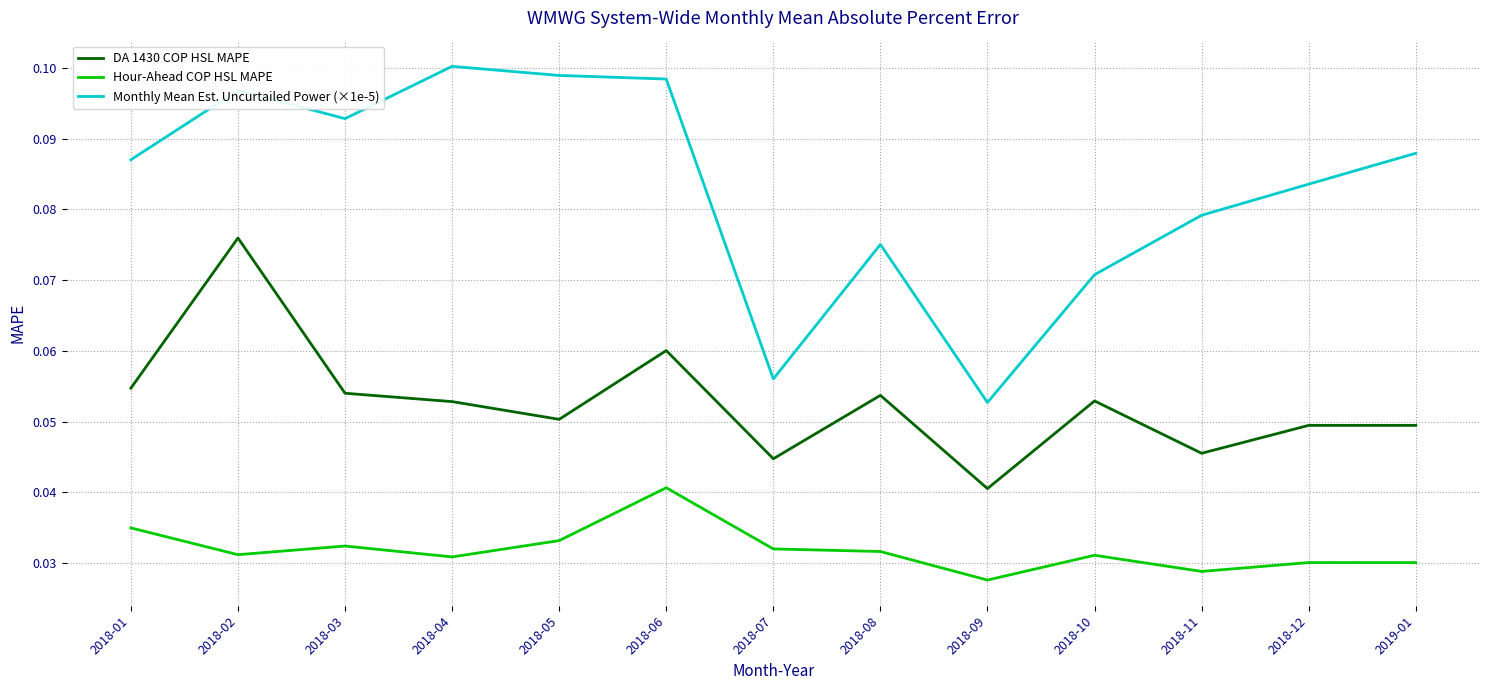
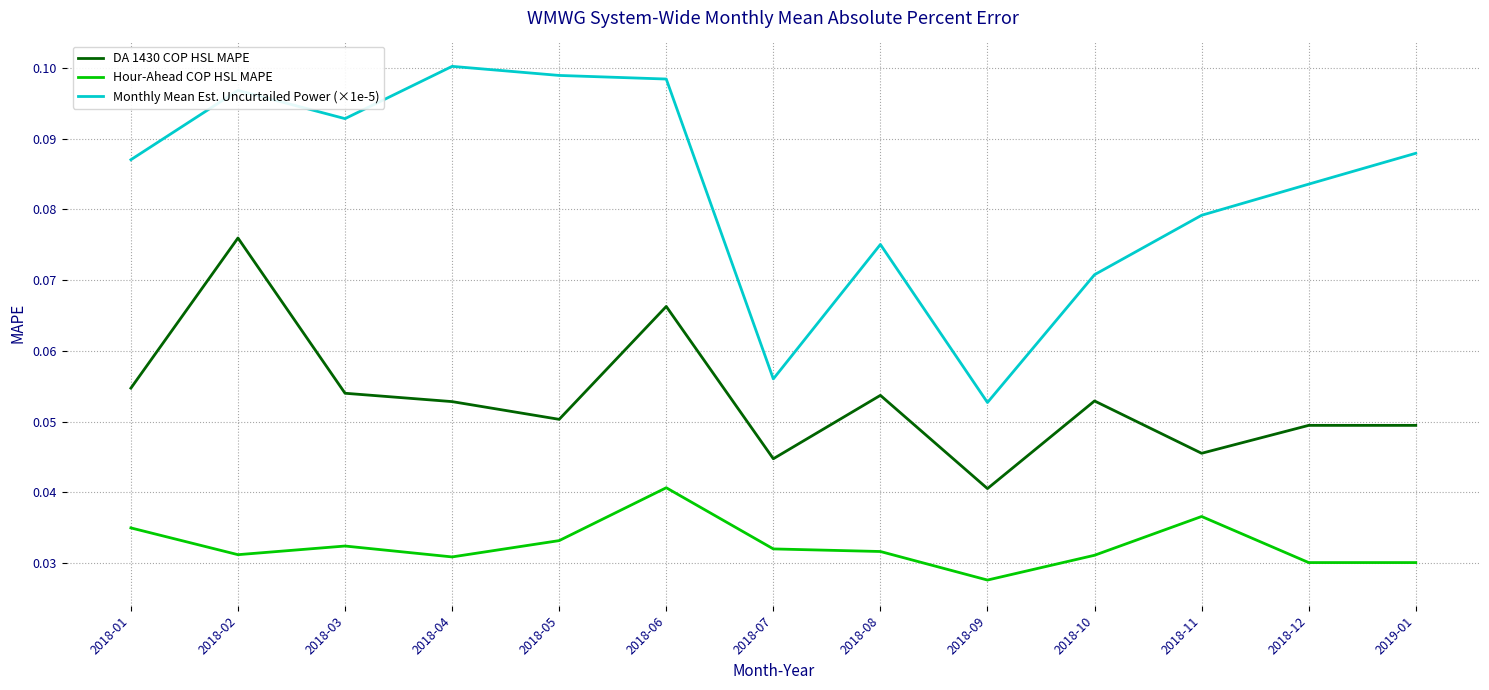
  {
    "DA 1430 COP HSL MAPE": {
      "2018-01": 0.055,
      "2018-02": 0.076,
      "2018-03": 0.054,
      "2018-04": 0.053,
      "2018-05": 0.050,
-     "2018-06": 0.060,
+     "2018-06": 0.066,
      "2018-07": 0.045,
      "2018-08": 0.054,
      "2018-09": 0.041,
      "2018-10": 0.053,
      "2018-11": 0.046,
      "2018-12": 0.049,
      "2019-01": 0.049
    },
    "Hour-Ahead COP HSL MAPE": {
      "2018-01": 0.035,
      "2018-02": 0.031,
      "2018-03": 0.032,
      "2018-04": 0.031,
      "2018-05": 0.033,
      "2018-06": 0.041,
      "2018-07": 0.032,
      "2018-08": 0.032,
      "2018-09": 0.028,
      "2018-10": 0.031,
-     "2018-11": 0.029,
+     "2018-11": 0.037,
      "2018-12": 0.030,
      "2019-01": 0.030
    },
    "Monthly Mean Est. Uncurtailed Power (×1e-5)": {
      "2018-01": 0.087,
      "2018-03": 0.093,
      "2018-04": 0.100,
      "2018-05": 0.099,
      "2018-06": 0.098,
      "2018-07": 0.056,
      "2018-08": 0.075,
      "2018-09": 0.053,
      "2018-10": 0.071,
      "2018-11": 0.079,
      "2018-12": 0.084,
      "2019-01": 0.088
    }
  }
